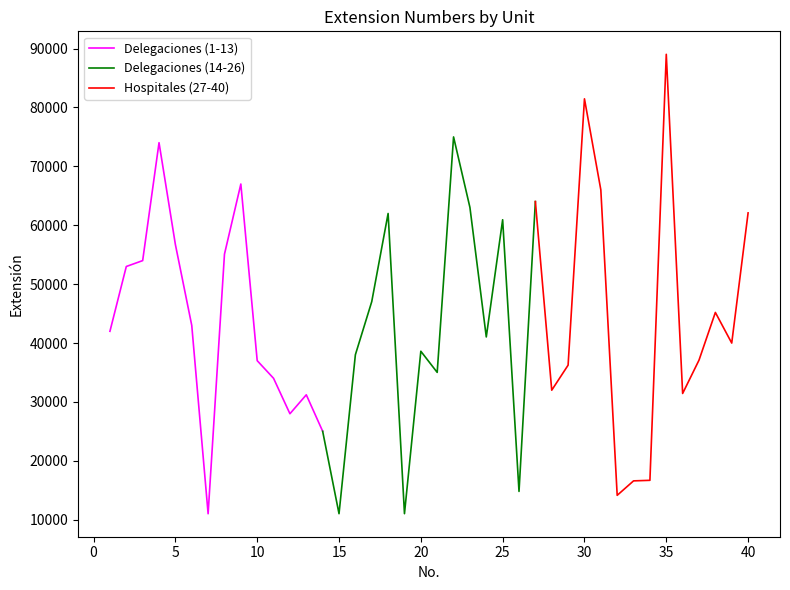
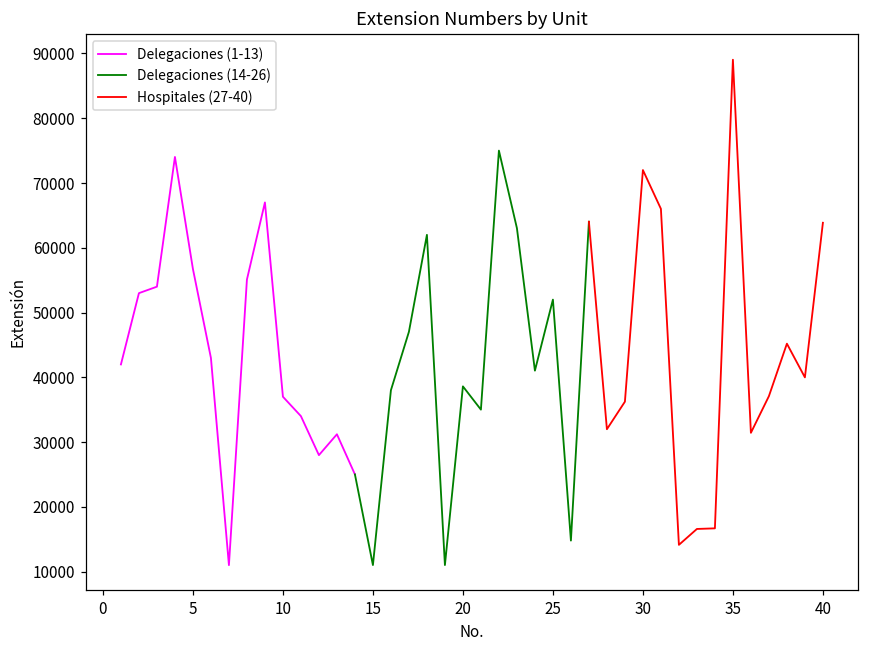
  {
    "Delegaciones (1-13)": {
      "5": 57000,
      "10": 37000
    },
    "Delegaciones (14-26)": {
      "15": 11000,
      "20": 39000,
-     "25": 61000
+     "25": 52000
    },
    "Hospitales (27-40)": {
-     "30": 81000,
+     "30": 72000,
      "35": 89000,
-     "40": 62000
+     "40": 64000
    }
  }
